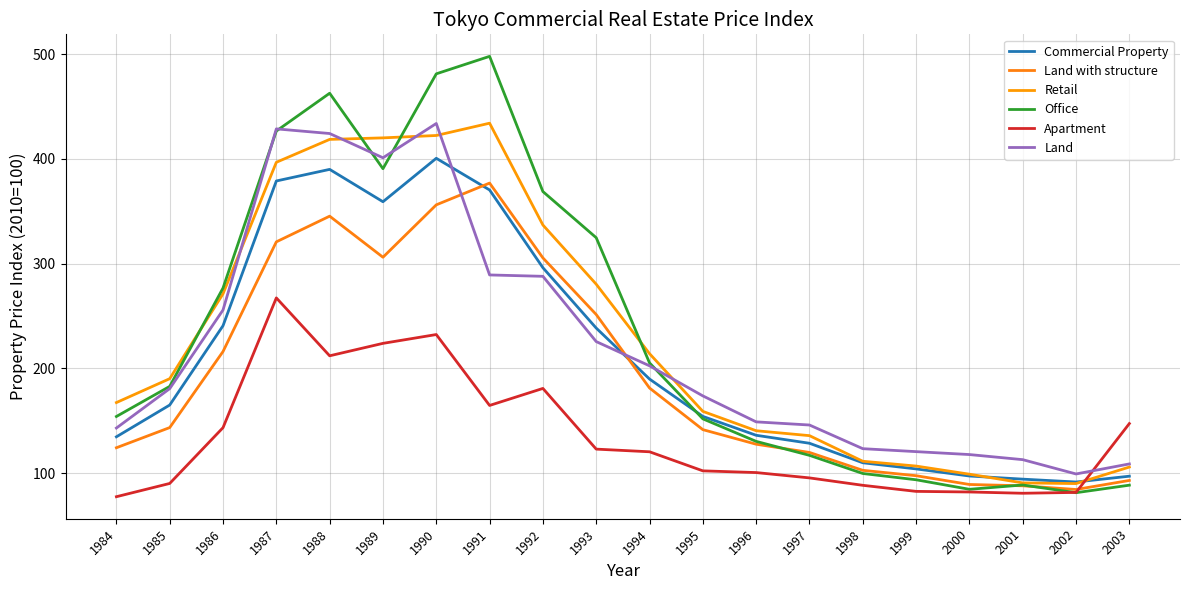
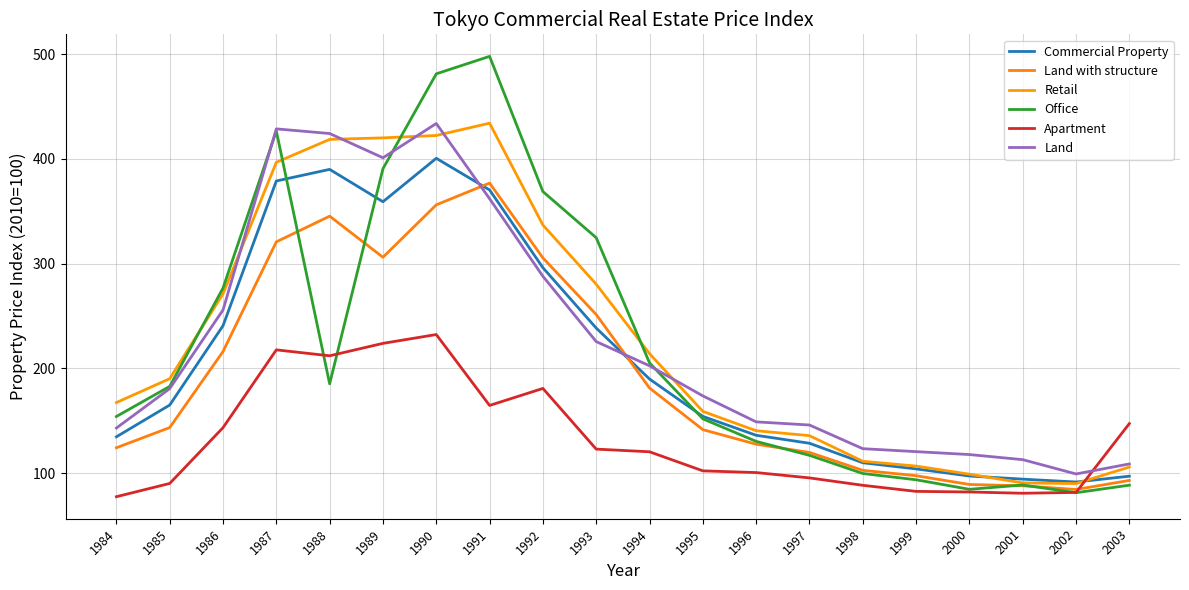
  {
    "Commercial Property": {
      "1984": 135,
      "1985": 165,
      "1986": 241,
      "1987": 379,
      "1988": 390,
      "1989": 359,
      "1990": 401,
      "1991": 370,
      "1992": 296,
      "1993": 238,
      "1994": 190,
      "1996": 136,
      "1997": 128,
      "1999": 104,
      "2001": 94,
      "2003": 97
    },
    "Office": {
      "1984": 154,
      "1986": 277,
-     "1988": 463,
+     "1988": 185,
      "1989": 391,
      "1990": 481,
      "1991": 498,
      "1992": 369,
      "1993": 325,
      "1994": 205,
      "1996": 130,
      "1997": 117,
      "1998": 100,
      "1999": 94,
      "2000": 85,
      "2003": 88
    },
    "Apartment": {
      "1984": 77,
      "1985": 90,
      "1986": 143,
-     "1987": 267,
+     "1987": 218,
      "1988": 212,
      "1989": 224,
      "1990": 232,
      "1991": 165,
      "1992": 181,
      "1993": 123,
      "1994": 120,
      "1995": 102,
      "1996": 101,
      "1997": 95,
      "1998": 88,
      "1999": 83,
      "2000": 82,
      "2001": 81,
      "2003": 147
    },
    "Land": {
      "1984": 143,
      "1986": 256,
      "1988": 424,
      "1989": 401,
      "1990": 434,
-     "1991": 289,
+     "1991": 362,
      "1992": 288,
      "1993": 226,
      "1994": 202,
      "1995": 174,
      "1996": 149,
      "1997": 146,
      "1998": 123,
      "1999": 121,
      "2000": 118,
      "2001": 113,
      "2002": 99,
      "2003": 109
    }
  }
